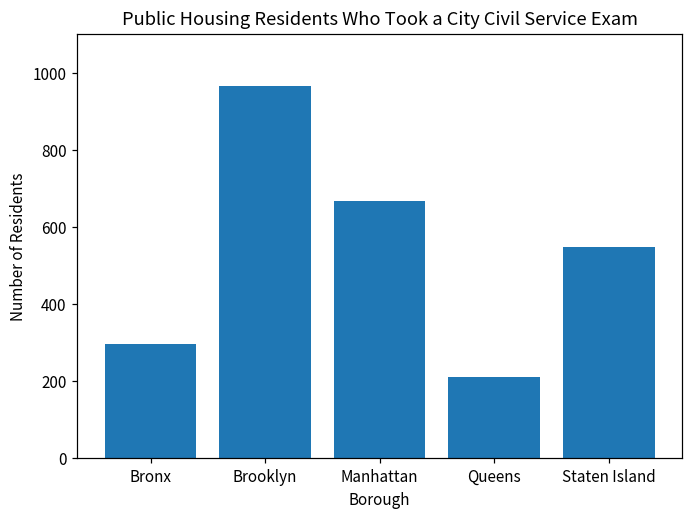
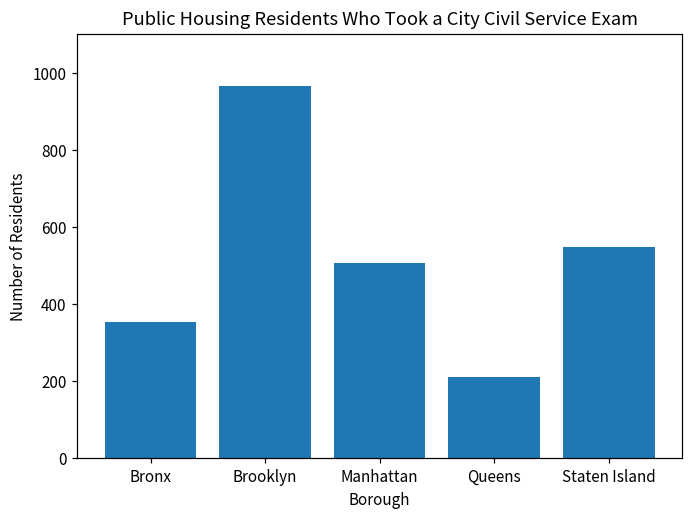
  {
-   "Bronx": 300,
+   "Bronx": 350,
    "Brooklyn": 970,
-   "Manhattan": 670,
+   "Manhattan": 510,
    "Queens": 210,
    "Staten Island": 550
  }
